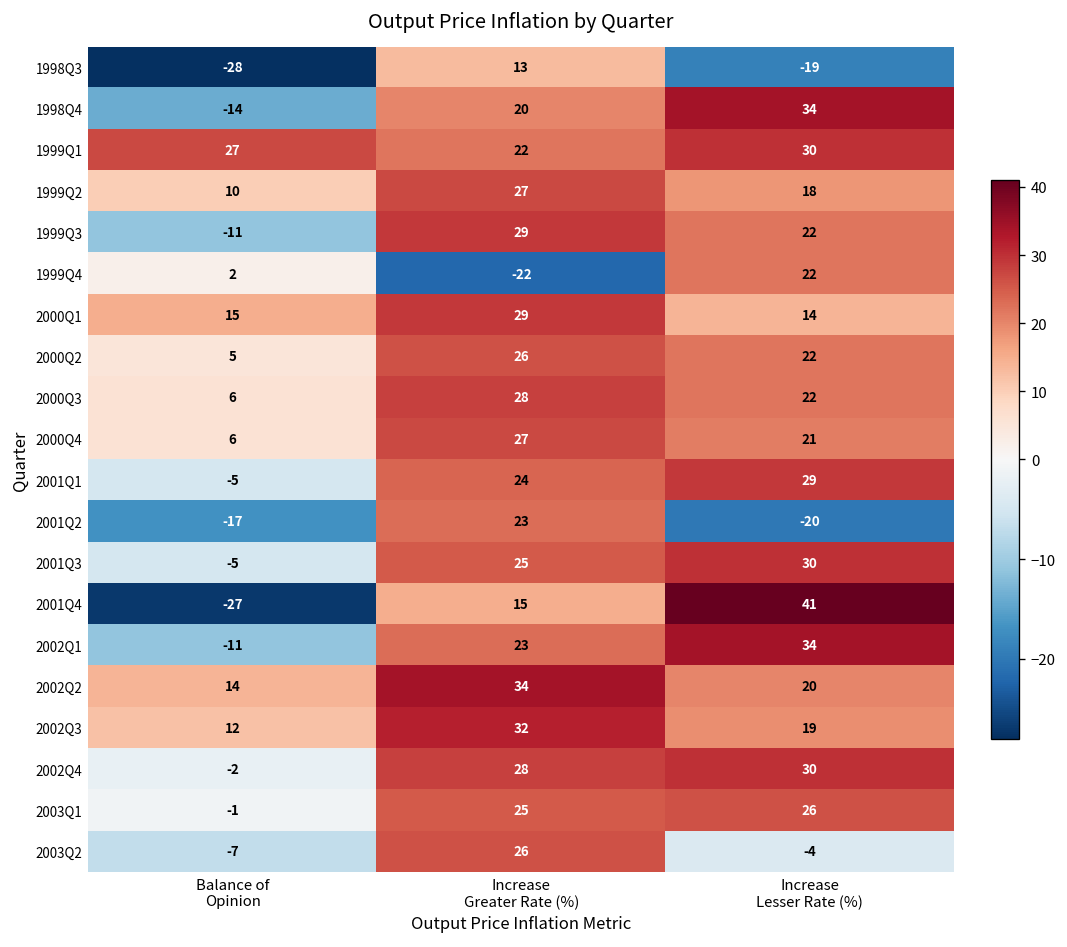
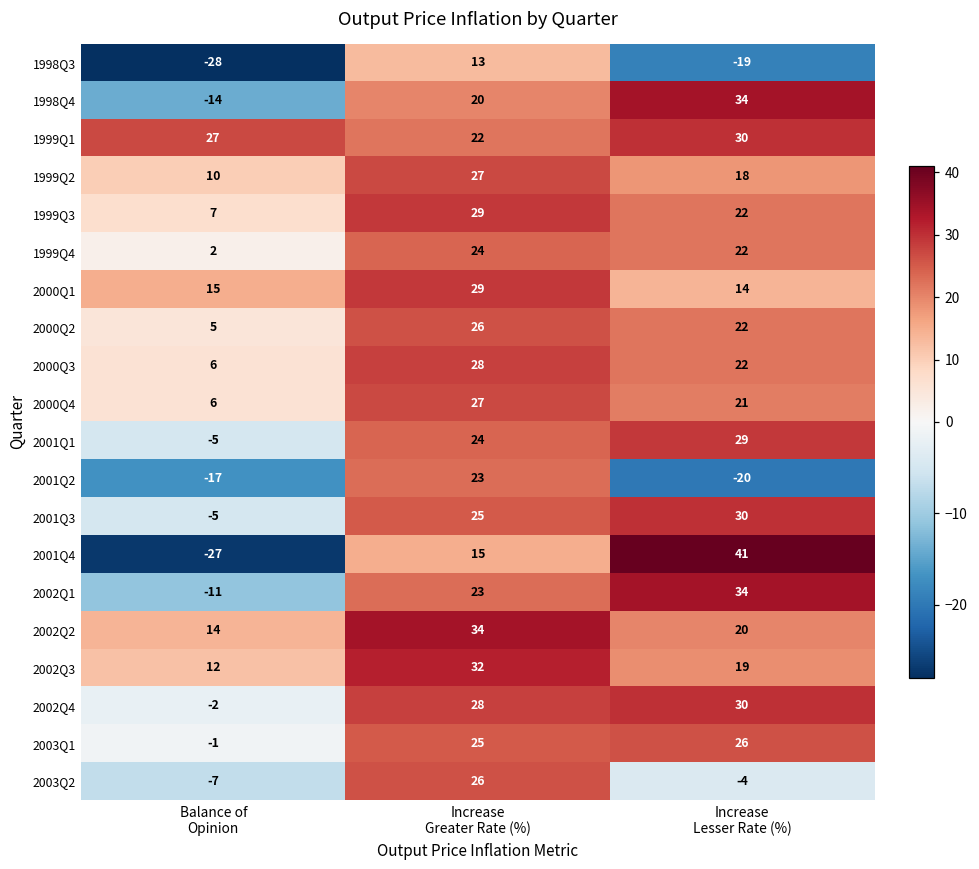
  {
    "1998Q3": {
      "Balance of Opinion": -28,
      "Increase Greater Rate (%)": 13,
      "Increase Lesser Rate (%)": -19
    },
    "1998Q4": {
      "Balance of Opinion": -14,
      "Increase Greater Rate (%)": 20,
      "Increase Lesser Rate (%)": 34
    },
    "1999Q1": {
      "Balance of Opinion": 27,
      "Increase Greater Rate (%)": 22,
      "Increase Lesser Rate (%)": 30
    },
    "1999Q2": {
      "Balance of Opinion": 10,
      "Increase Greater Rate (%)": 27,
      "Increase Lesser Rate (%)": 18
    },
    "1999Q3": {
-     "Balance of Opinion": -11,
+     "Balance of Opinion": 7,
      "Increase Greater Rate (%)": 29,
      "Increase Lesser Rate (%)": 22
    },
    "1999Q4": {
      "Balance of Opinion": 2,
-     "Increase Greater Rate (%)": -22,
+     "Increase Greater Rate (%)": 24,
      "Increase Lesser Rate (%)": 22
    },
    "2000Q1": {
      "Balance of Opinion": 15,
      "Increase Greater Rate (%)": 29,
      "Increase Lesser Rate (%)": 14
    },
    "2000Q2": {
      "Balance of Opinion": 5,
      "Increase Greater Rate (%)": 26,
      "Increase Lesser Rate (%)": 22
    },
    "2000Q3": {
      "Balance of Opinion": 6,
      "Increase Greater Rate (%)": 28,
      "Increase Lesser Rate (%)": 22
    },
    "2000Q4": {
      "Balance of Opinion": 6,
      "Increase Greater Rate (%)": 27,
      "Increase Lesser Rate (%)": 21
    },
    "2001Q1": {
      "Balance of Opinion": -5,
      "Increase Greater Rate (%)": 24,
      "Increase Lesser Rate (%)": 29
    },
    "2001Q2": {
      "Balance of Opinion": -17,
      "Increase Greater Rate (%)": 23,
      "Increase Lesser Rate (%)": -20
    },
    "2001Q3": {
      "Balance of Opinion": -5,
      "Increase Greater Rate (%)": 25,
      "Increase Lesser Rate (%)": 30
    },
    "2001Q4": {
      "Balance of Opinion": -27,
      "Increase Greater Rate (%)": 15,
      "Increase Lesser Rate (%)": 41
    },
    "2002Q1": {
      "Balance of Opinion": -11,
      "Increase Greater Rate (%)": 23,
      "Increase Lesser Rate (%)": 34
    },
    "2002Q2": {
      "Balance of Opinion": 14,
      "Increase Greater Rate (%)": 34,
      "Increase Lesser Rate (%)": 20
    },
    "2002Q3": {
      "Balance of Opinion": 12,
      "Increase Greater Rate (%)": 32,
      "Increase Lesser Rate (%)": 19
    },
    "2002Q4": {
      "Balance of Opinion": -2,
      "Increase Greater Rate (%)": 28,
      "Increase Lesser Rate (%)": 30
    },
    "2003Q1": {
      "Balance of Opinion": -1,
      "Increase Greater Rate (%)": 25,
      "Increase Lesser Rate (%)": 26
    },
    "2003Q2": {
      "Balance of Opinion": -7,
      "Increase Greater Rate (%)": 26,
      "Increase Lesser Rate (%)": -4
    }
  }
